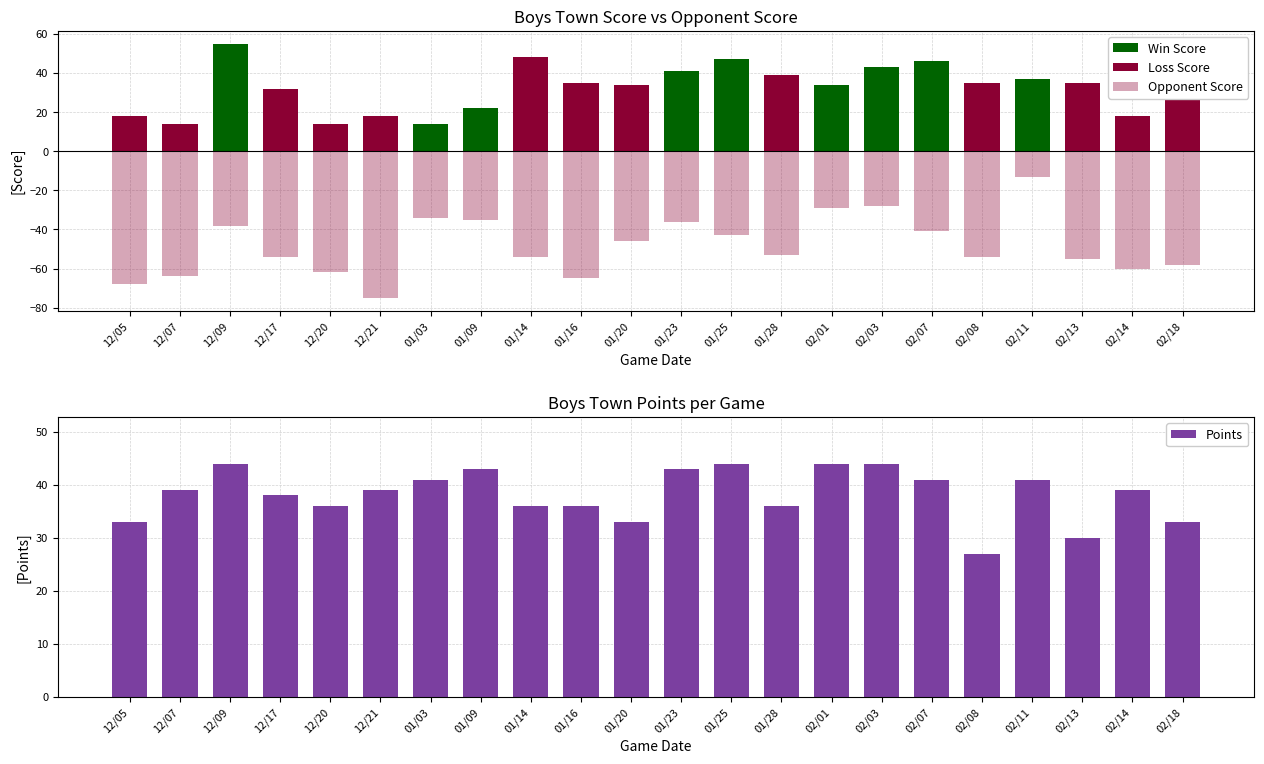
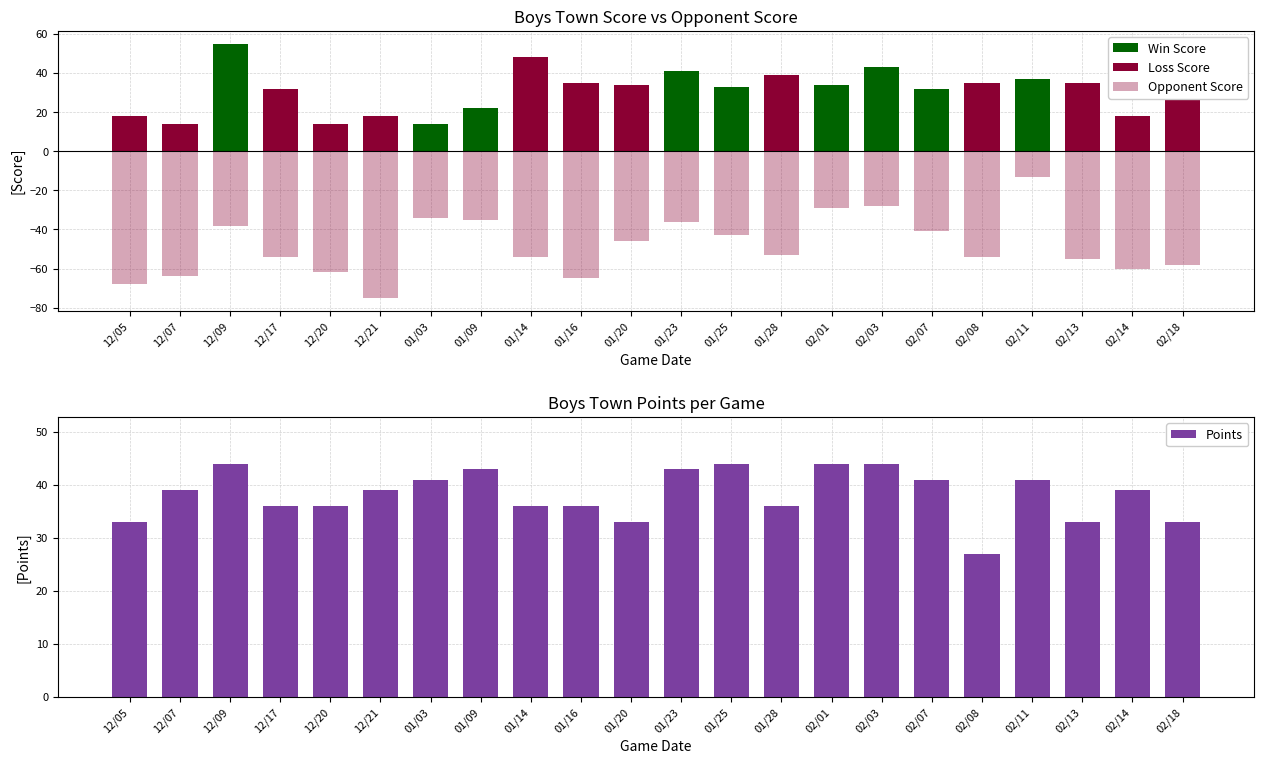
  {
    "Boys Town Score vs Opponent Score": {
      "Win Score": {
        "12/05": 0,
        "12/07": 0,
        "12/09": 55,
        "12/17": 0,
        "12/20": 0,
        "12/21": 0,
        "01/03": 14,
        "01/09": 22,
        "01/14": 0,
        "01/16": 0,
        "01/20": 0,
        "01/23": 41,
-       "01/25": 47,
+       "01/25": 33,
        "01/28": 0,
        "02/01": 34,
        "02/03": 43,
-       "02/07": 46,
+       "02/07": 32,
        "02/08": 0,
        "02/11": 37,
        "02/13": 0,
        "02/14": 0,
        "02/18": 0
      }
    },
    "Boys Town Points per Game": {
      "12/05": 33,
      "12/07": 39,
      "12/09": 44,
-     "12/17": 38,
+     "12/17": 36,
      "12/20": 36,
      "12/21": 39,
      "01/03": 41,
      "01/09": 43,
      "01/14": 36,
      "01/16": 36,
      "01/20": 33,
      "01/23": 43,
      "01/25": 44,
      "01/28": 36,
      "02/01": 44,
      "02/03": 44,
      "02/07": 41,
      "02/08": 27,
      "02/11": 41,
-     "02/13": 30,
+     "02/13": 33,
      "02/14": 39,
      "02/18": 33
    }
  }
